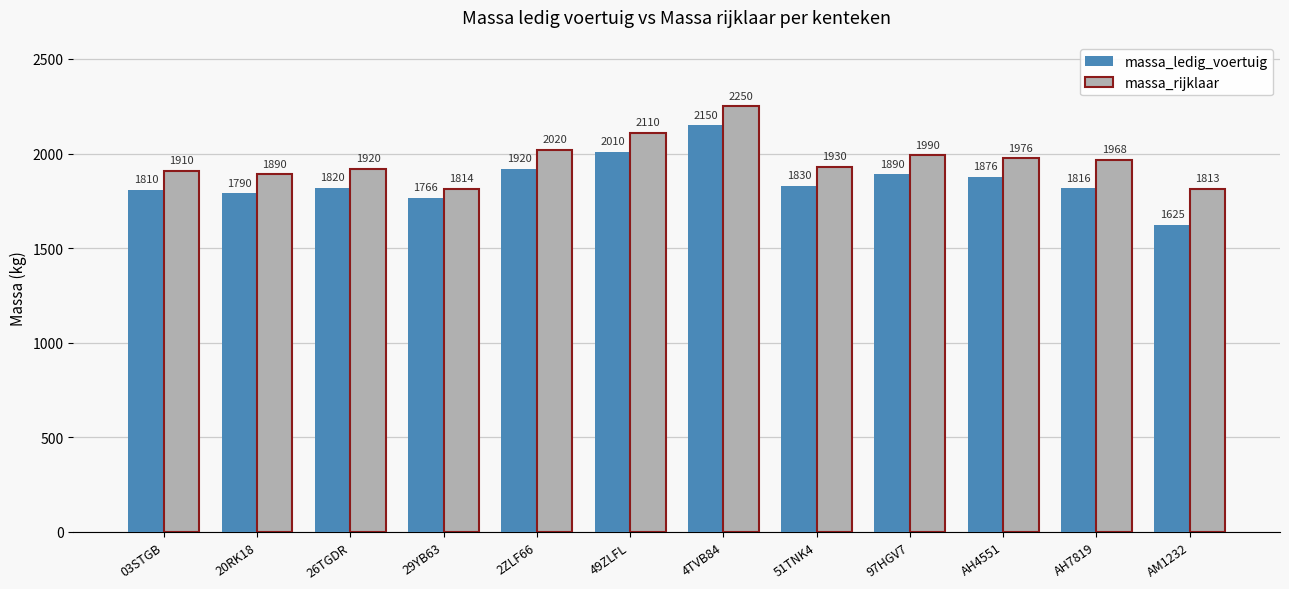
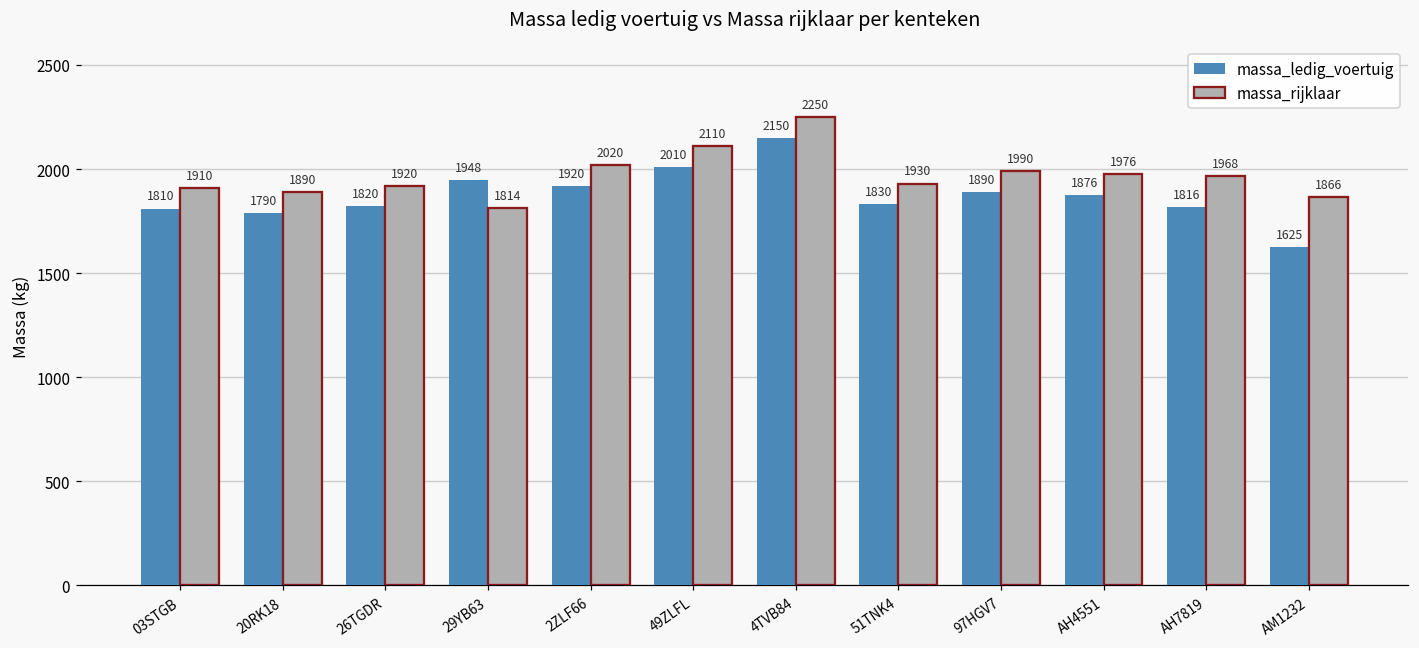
  {
    "massa_ledig_voertuig": {
      "03STGB": 1810,
      "20RK18": 1790,
      "26TGDR": 1820,
-     "29YB63": 1766,
+     "29YB63": 1948,
      "2ZLF66": 1920,
      "49ZLFL": 2010,
      "4TVB84": 2150,
      "51TNK4": 1830,
      "97HGV7": 1890,
      "AH4551": 1876,
      "AH7819": 1816,
      "AM1232": 1625
    },
    "massa_rijklaar": {
      "03STGB": 1910,
      "20RK18": 1890,
      "26TGDR": 1920,
      "29YB63": 1814,
      "2ZLF66": 2020,
      "49ZLFL": 2110,
      "4TVB84": 2250,
      "51TNK4": 1930,
      "97HGV7": 1990,
      "AH4551": 1976,
      "AH7819": 1968,
-     "AM1232": 1813
+     "AM1232": 1866
    }
  }
